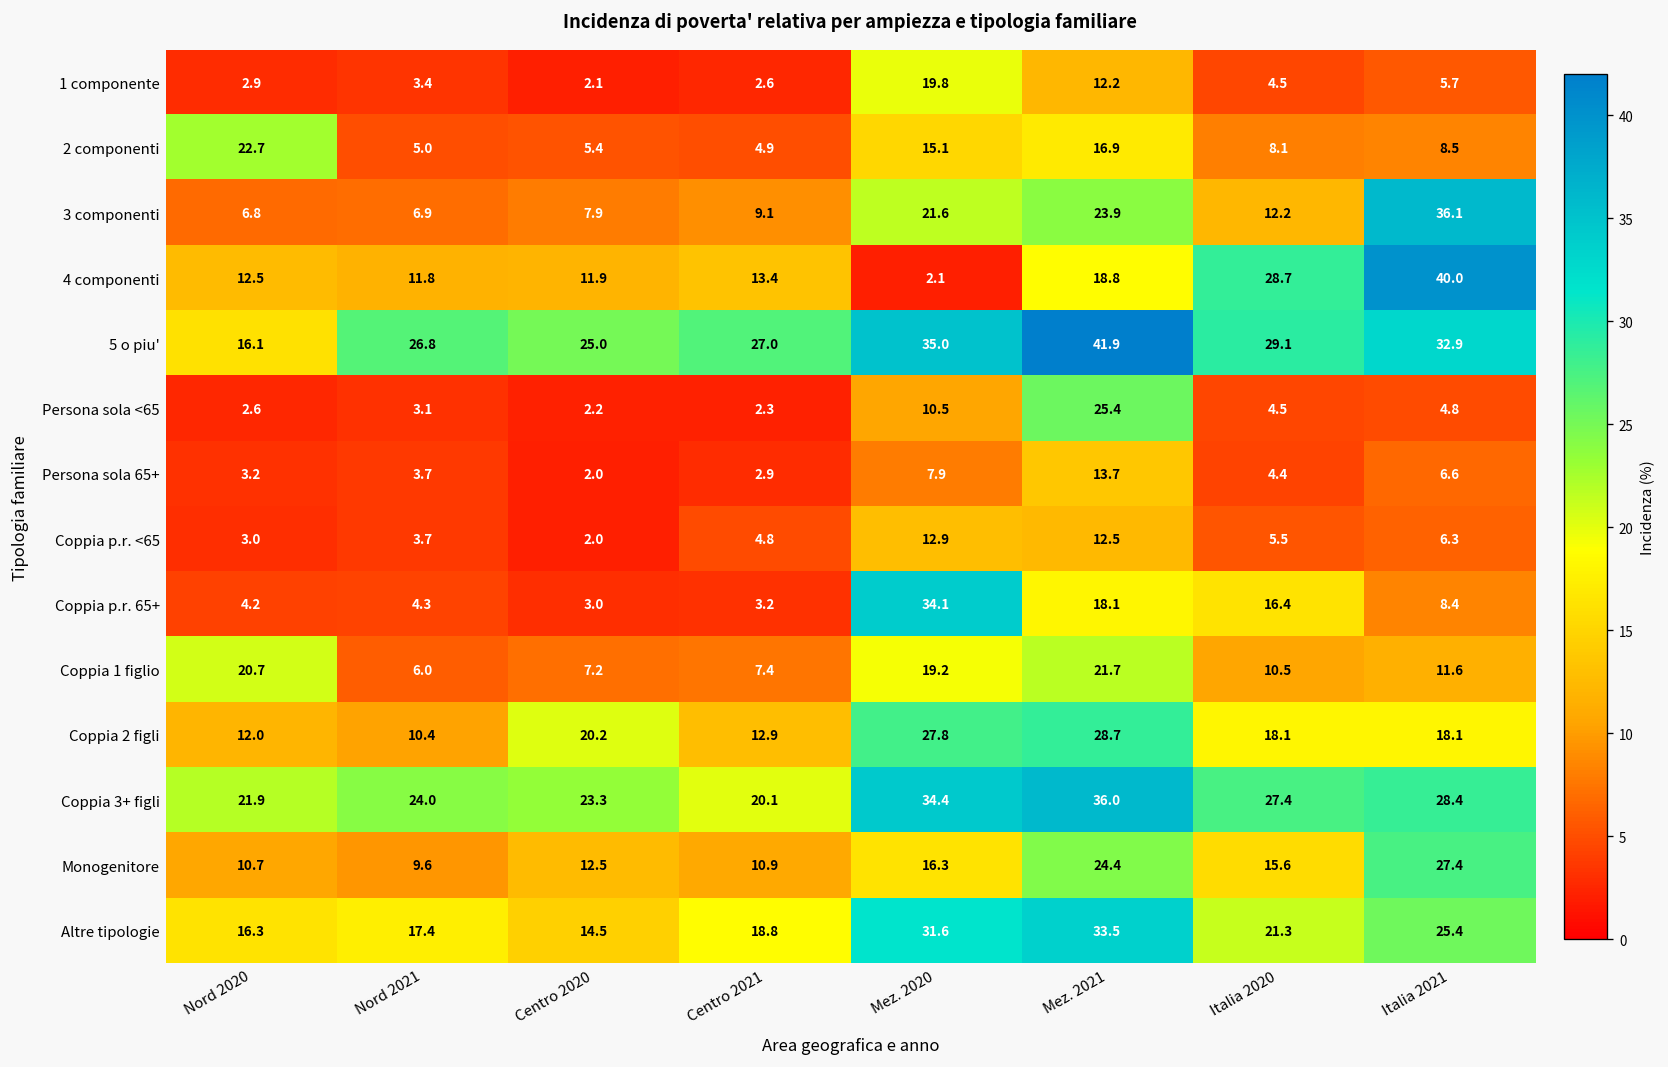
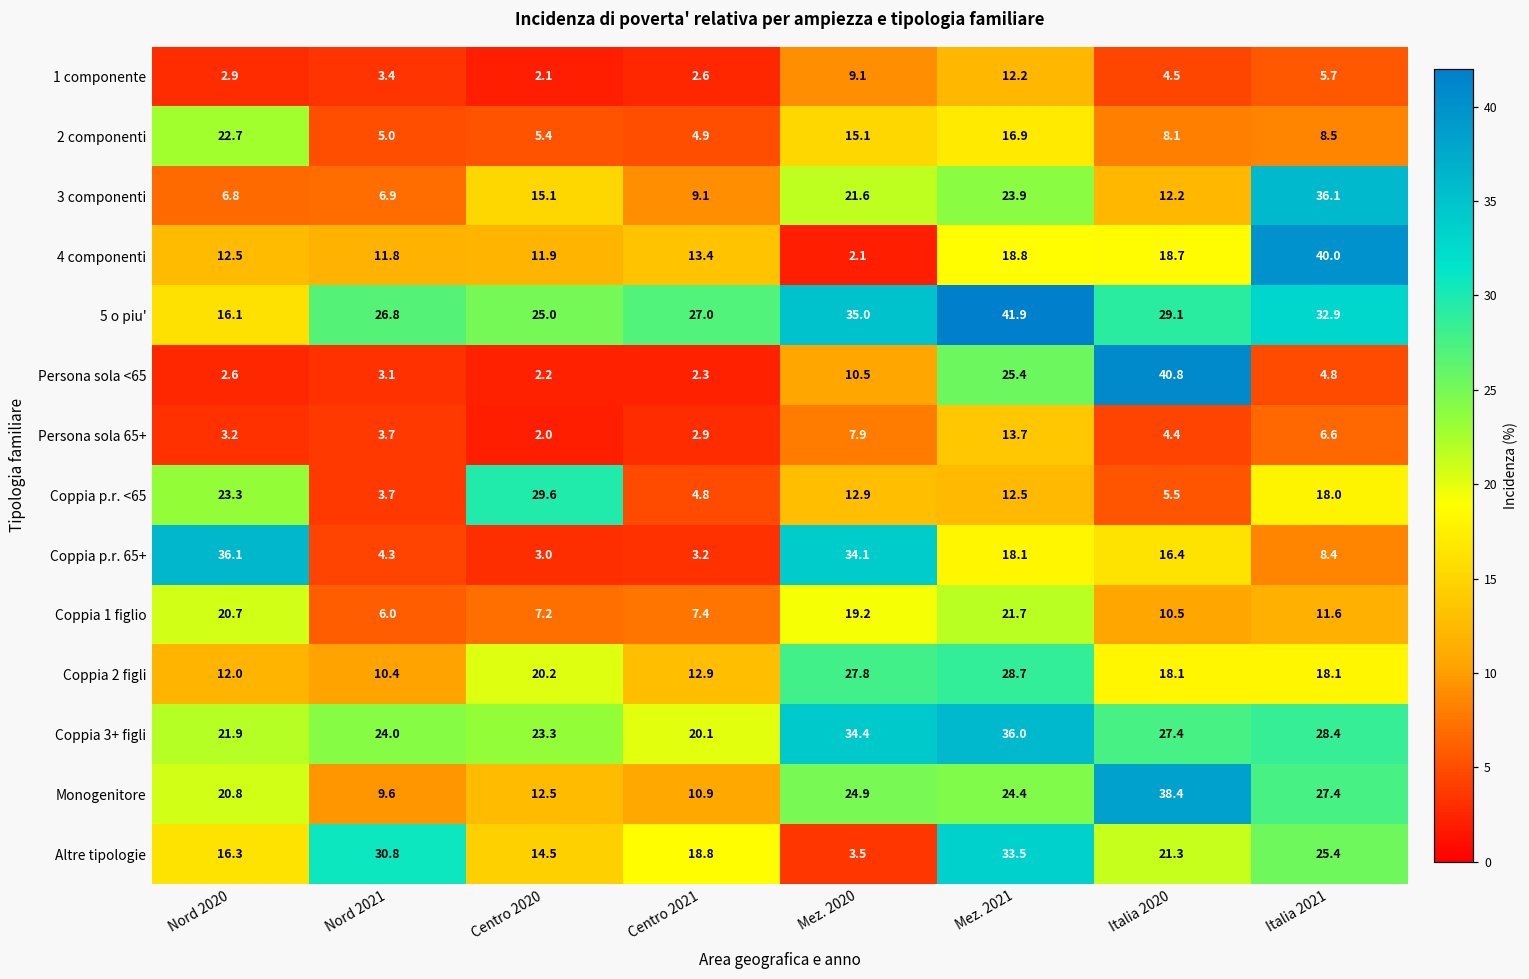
  {
    "1 componente": {
      "Nord 2020": 2.9,
      "Nord 2021": 3.4,
      "Centro 2020": 2.1,
      "Centro 2021": 2.6,
-     "Mez. 2020": 19.8,
+     "Mez. 2020": 9.1,
      "Mez. 2021": 12.2,
      "Italia 2020": 4.5,
      "Italia 2021": 5.7
    },
    "2 componenti": {
      "Nord 2020": 22.7,
      "Nord 2021": 5.0,
      "Centro 2020": 5.4,
      "Centro 2021": 4.9,
      "Mez. 2020": 15.1,
      "Mez. 2021": 16.9,
      "Italia 2020": 8.1,
      "Italia 2021": 8.5
    },
    "3 componenti": {
      "Nord 2020": 6.8,
      "Nord 2021": 6.9,
-     "Centro 2020": 7.9,
+     "Centro 2020": 15.1,
      "Centro 2021": 9.1,
      "Mez. 2020": 21.6,
      "Mez. 2021": 23.9,
      "Italia 2020": 12.2,
      "Italia 2021": 36.1
    },
    "4 componenti": {
      "Nord 2020": 12.5,
      "Nord 2021": 11.8,
      "Centro 2020": 11.9,
      "Centro 2021": 13.4,
      "Mez. 2020": 2.1,
      "Mez. 2021": 18.8,
-     "Italia 2020": 28.7,
+     "Italia 2020": 18.7,
      "Italia 2021": 40.0
    },
    "5 o piu'": {
      "Nord 2020": 16.1,
      "Nord 2021": 26.8,
      "Centro 2020": 25.0,
      "Centro 2021": 27.0,
      "Mez. 2020": 35.0,
      "Mez. 2021": 41.9,
      "Italia 2020": 29.1,
      "Italia 2021": 32.9
    },
    "Persona sola <65": {
      "Nord 2020": 2.6,
      "Nord 2021": 3.1,
      "Centro 2020": 2.2,
      "Centro 2021": 2.3,
      "Mez. 2020": 10.5,
      "Mez. 2021": 25.4,
-     "Italia 2020": 4.5,
+     "Italia 2020": 40.8,
      "Italia 2021": 4.8
    },
    "Persona sola 65+": {
      "Nord 2020": 3.2,
      "Nord 2021": 3.7,
      "Centro 2020": 2.0,
      "Centro 2021": 2.9,
      "Mez. 2020": 7.9,
      "Mez. 2021": 13.7,
      "Italia 2020": 4.4,
      "Italia 2021": 6.6
    },
    "Coppia p.r. <65": {
-     "Nord 2020": 3.0,
+     "Nord 2020": 23.3,
      "Nord 2021": 3.7,
-     "Centro 2020": 2.0,
+     "Centro 2020": 29.6,
      "Centro 2021": 4.8,
      "Mez. 2020": 12.9,
      "Mez. 2021": 12.5,
      "Italia 2020": 5.5,
-     "Italia 2021": 6.3
+     "Italia 2021": 18.0
    },
    "Coppia p.r. 65+": {
-     "Nord 2020": 4.2,
+     "Nord 2020": 36.1,
      "Nord 2021": 4.3,
      "Centro 2020": 3.0,
      "Centro 2021": 3.2,
      "Mez. 2020": 34.1,
      "Mez. 2021": 18.1,
      "Italia 2020": 16.4,
      "Italia 2021": 8.4
    },
    "Coppia 1 figlio": {
      "Nord 2020": 20.7,
      "Nord 2021": 6.0,
      "Centro 2020": 7.2,
      "Centro 2021": 7.4,
      "Mez. 2020": 19.2,
      "Mez. 2021": 21.7,
      "Italia 2020": 10.5,
      "Italia 2021": 11.6
    },
    "Coppia 2 figli": {
      "Nord 2020": 12.0,
      "Nord 2021": 10.4,
      "Centro 2020": 20.2,
      "Centro 2021": 12.9,
      "Mez. 2020": 27.8,
      "Mez. 2021": 28.7,
      "Italia 2020": 18.1,
      "Italia 2021": 18.1
    },
    "Coppia 3+ figli": {
      "Nord 2020": 21.9,
      "Nord 2021": 24.0,
      "Centro 2020": 23.3,
      "Centro 2021": 20.1,
      "Mez. 2020": 34.4,
      "Mez. 2021": 36.0,
      "Italia 2020": 27.4,
      "Italia 2021": 28.4
    },
    "Monogenitore": {
-     "Nord 2020": 10.7,
+     "Nord 2020": 20.8,
      "Nord 2021": 9.6,
      "Centro 2020": 12.5,
      "Centro 2021": 10.9,
-     "Mez. 2020": 16.3,
+     "Mez. 2020": 24.9,
      "Mez. 2021": 24.4,
-     "Italia 2020": 15.6,
+     "Italia 2020": 38.4,
      "Italia 2021": 27.4
    },
    "Altre tipologie": {
      "Nord 2020": 16.3,
-     "Nord 2021": 17.4,
+     "Nord 2021": 30.8,
      "Centro 2020": 14.5,
      "Centro 2021": 18.8,
-     "Mez. 2020": 31.6,
+     "Mez. 2020": 3.5,
      "Mez. 2021": 33.5,
      "Italia 2020": 21.3,
      "Italia 2021": 25.4
    }
  }
